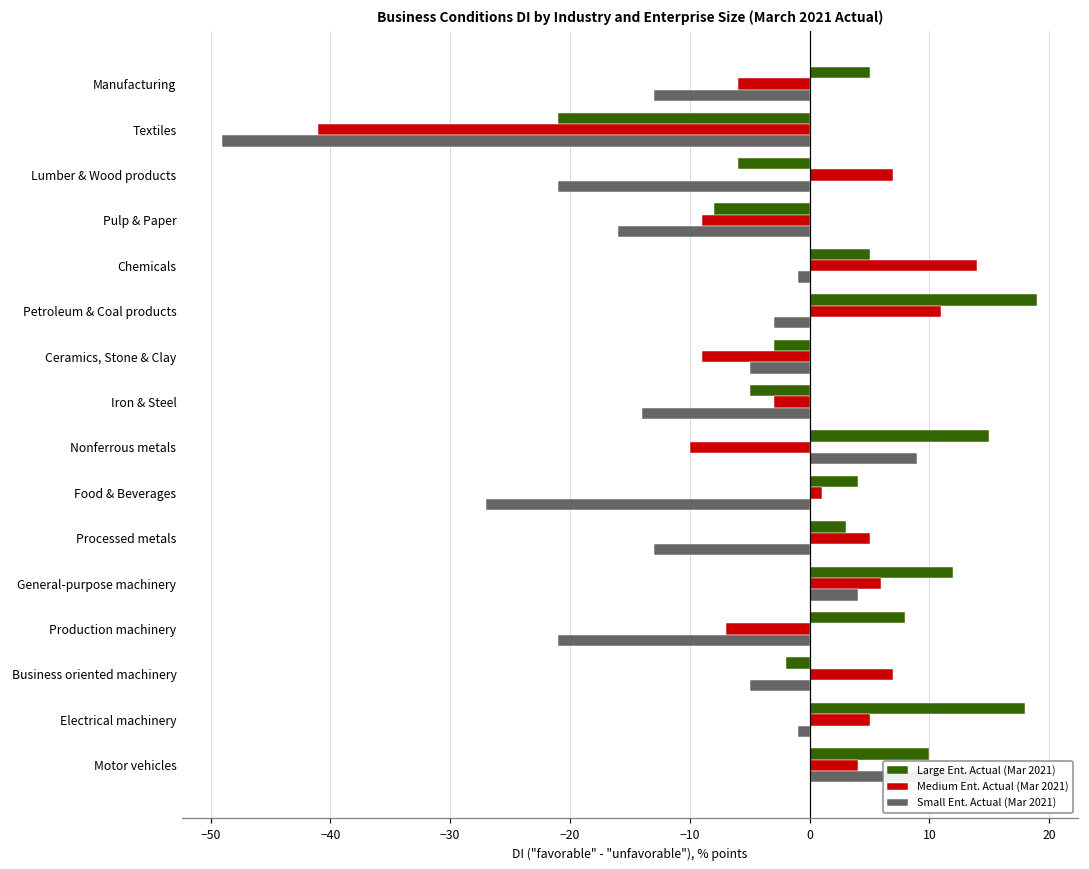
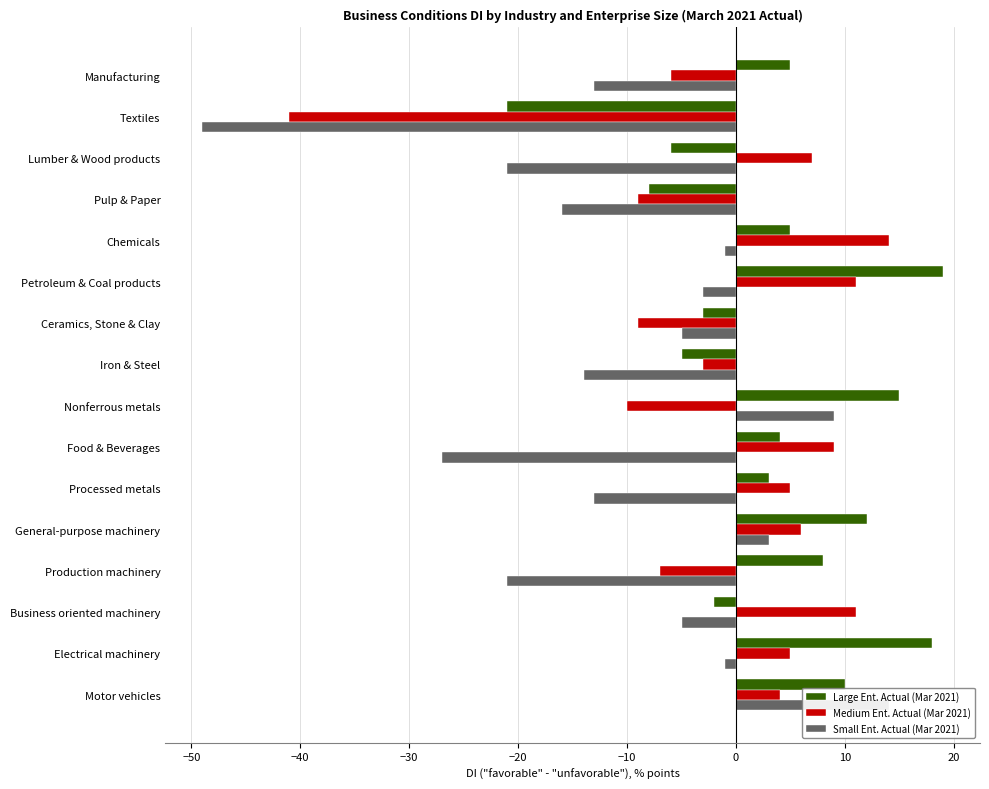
  {
    "Large Ent. Actual (Mar 2021)": {
      "Manufacturing": 5,
      "Textiles": -21,
      "Lumber & Wood products": -6,
      "Pulp & Paper": -8,
      "Chemicals": 5,
      "Petroleum & Coal products": 19,
      "Ceramics, Stone & Clay": -3,
      "Iron & Steel": -5,
      "Nonferrous metals": 15,
      "Food & Beverages": 4,
      "Processed metals": 3,
      "General-purpose machinery": 12,
      "Production machinery": 8,
      "Business oriented machinery": -2,
      "Electrical machinery": 18,
      "Motor vehicles": 10
    },
    "Medium Ent. Actual (Mar 2021)": {
      "Manufacturing": -6,
      "Textiles": -41,
      "Lumber & Wood products": 7,
      "Pulp & Paper": -9,
      "Chemicals": 14,
      "Petroleum & Coal products": 11,
      "Ceramics, Stone & Clay": -9,
      "Iron & Steel": -3,
      "Nonferrous metals": -10,
-     "Food & Beverages": 1,
+     "Food & Beverages": 9,
      "Processed metals": 5,
      "General-purpose machinery": 6,
      "Production machinery": -7,
-     "Business oriented machinery": 7,
+     "Business oriented machinery": 11,
      "Electrical machinery": 5,
      "Motor vehicles": 4
    },
    "Small Ent. Actual (Mar 2021)": {
      "Manufacturing": -13,
      "Textiles": -49,
      "Lumber & Wood products": -21,
      "Pulp & Paper": -16,
      "Chemicals": -1,
      "Petroleum & Coal products": -3,
      "Ceramics, Stone & Clay": -5,
      "Iron & Steel": -14,
      "Nonferrous metals": 9,
      "Food & Beverages": -27,
      "Processed metals": -13,
-     "General-purpose machinery": 4,
+     "General-purpose machinery": 3,
      "Production machinery": -21,
      "Business oriented machinery": -5,
      "Electrical machinery": -1
    }
  }
